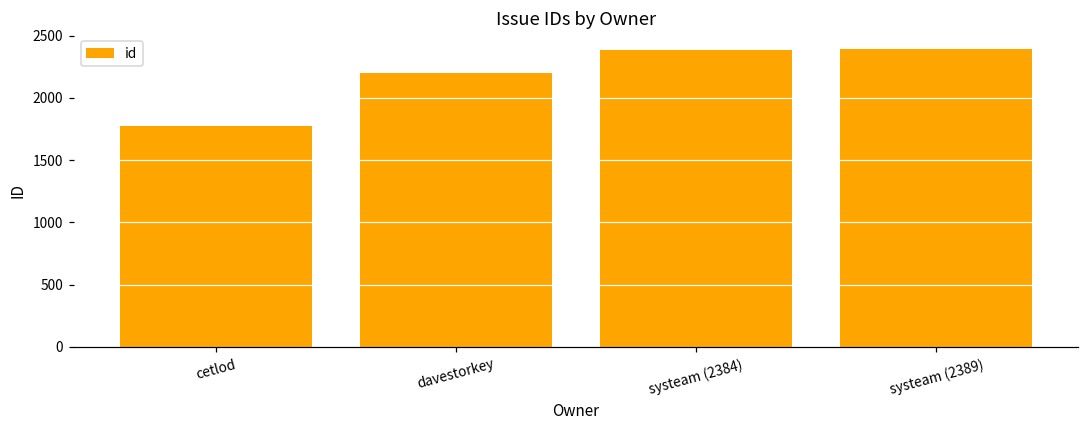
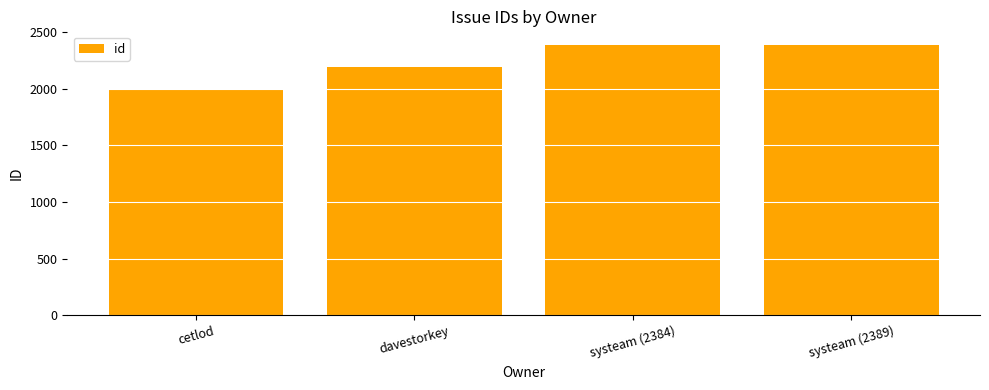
  {
-   "cetlod": 1780,
+   "cetlod": 2000,
    "davestorkey": 2200,
    "systeam (2384)": 2380,
    "systeam (2389)": 2390
  }
